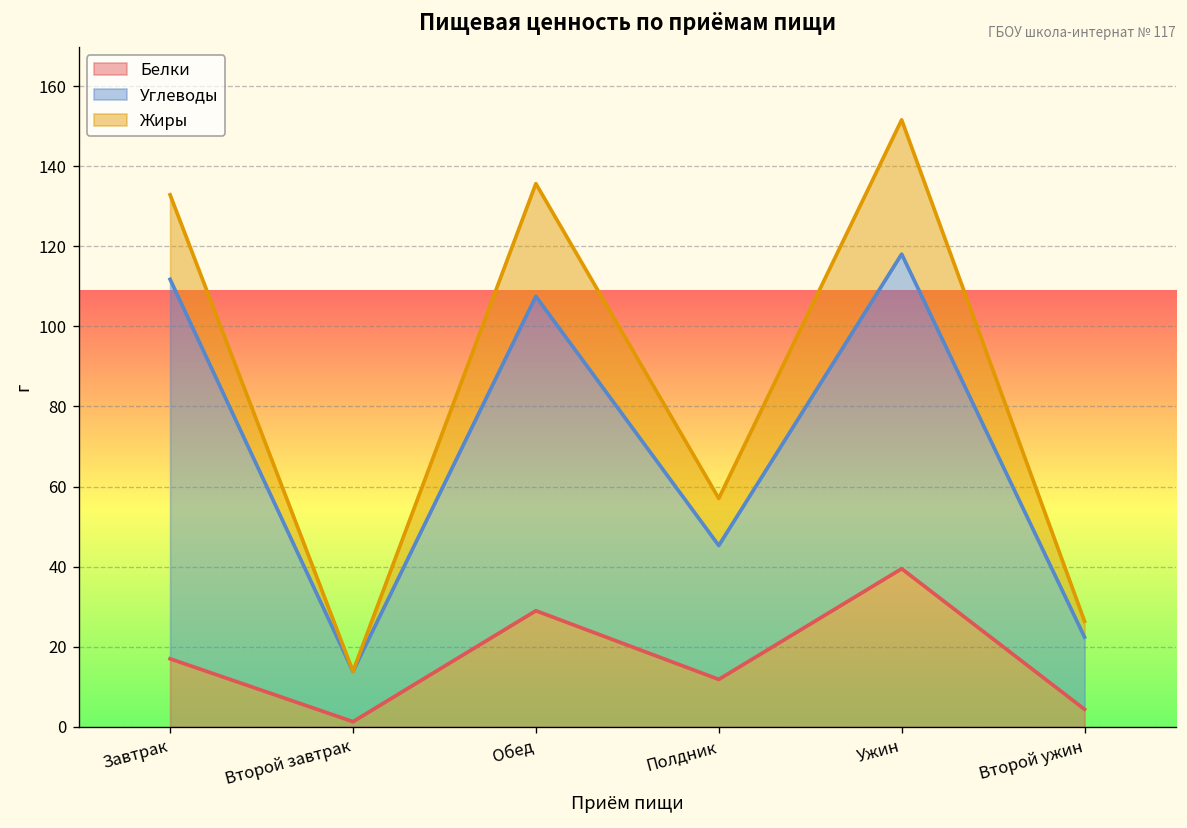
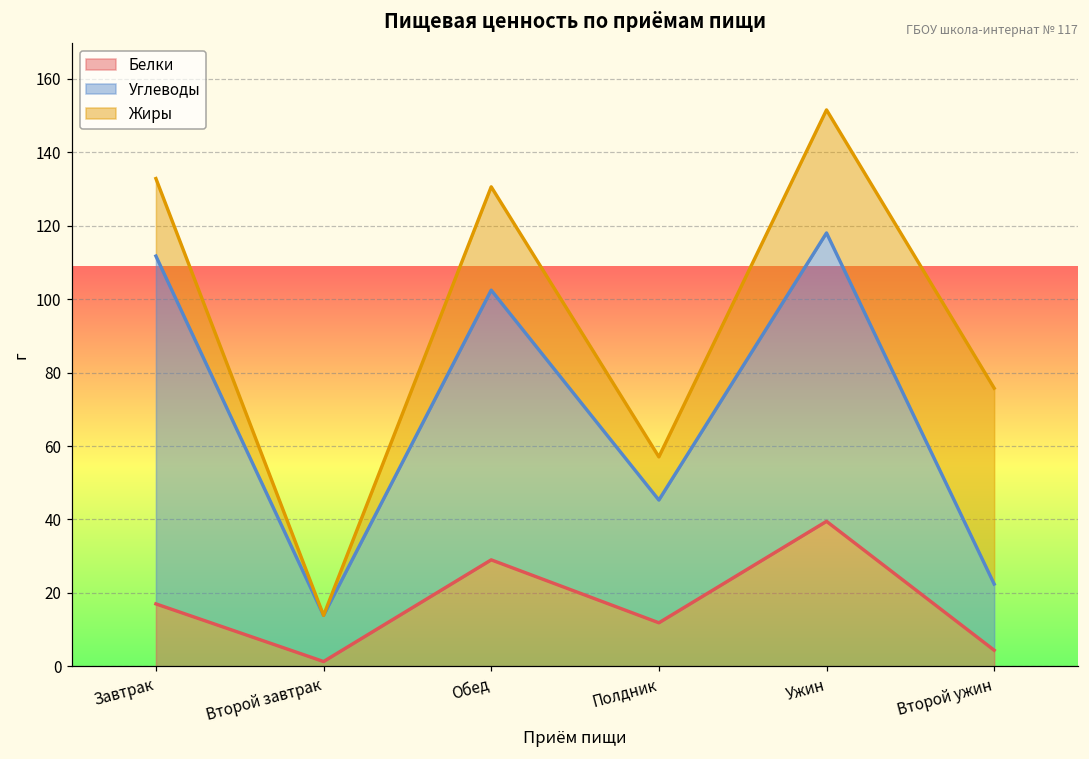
  {
    "Белки": {
      "Завтрак": 17,
      "Второй завтрак": 1,
      "Обед": 29,
      "Полдник": 12,
      "Ужин": 40,
      "Второй ужин": 4
    },
    "Углеводы": {
      "Завтрак": 95,
-     "Обед": 78,
+     "Обед": 73,
      "Полдник": 33,
      "Ужин": 79,
      "Второй ужин": 18
    },
    "Жиры": {
      "Завтрак": 21,
      "Обед": 28,
      "Полдник": 12,
      "Ужин": 34,
-     "Второй ужин": 4
+     "Второй ужин": 53
    }
  }
